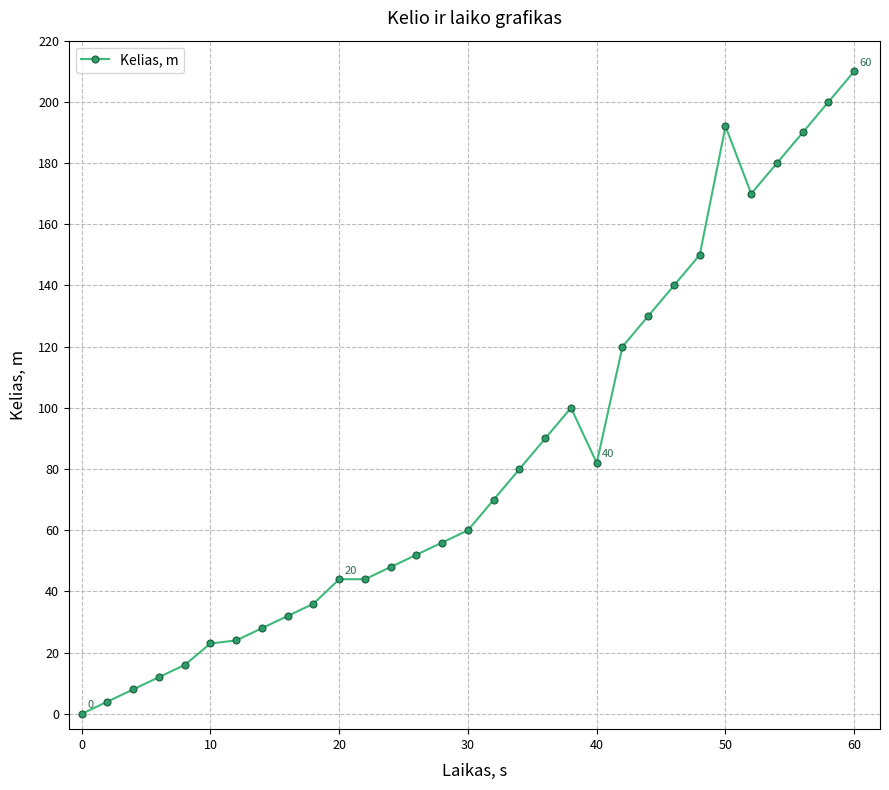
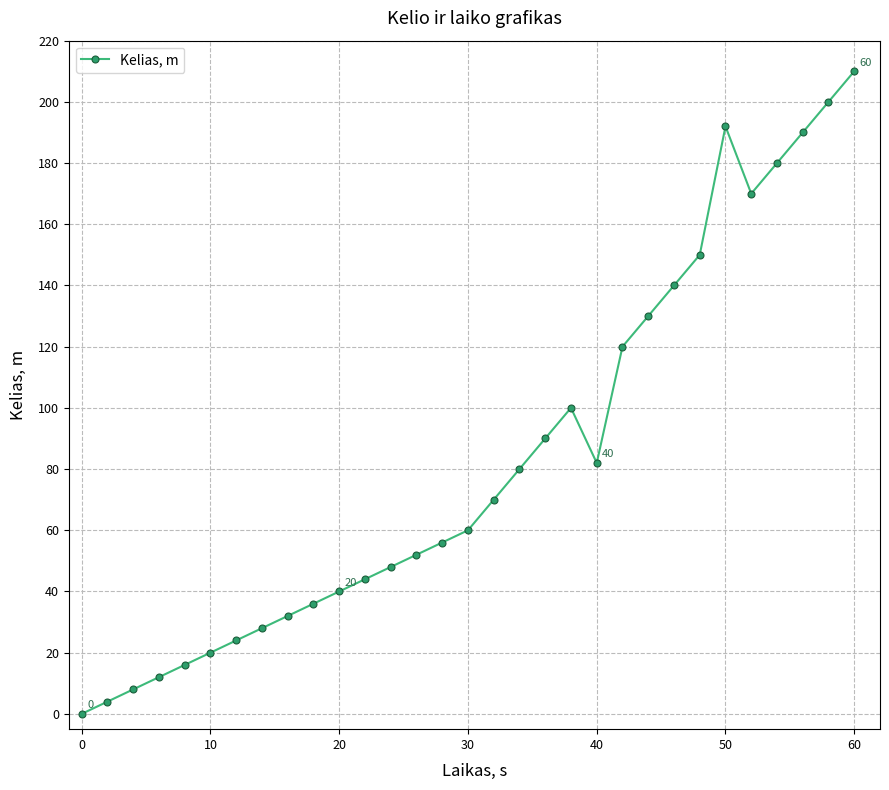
  {
-   "10": 23,
-   "20": 44,
+   "10": 20,
+   "20": 40,
    "30": 60,
    "50": 192
  }
